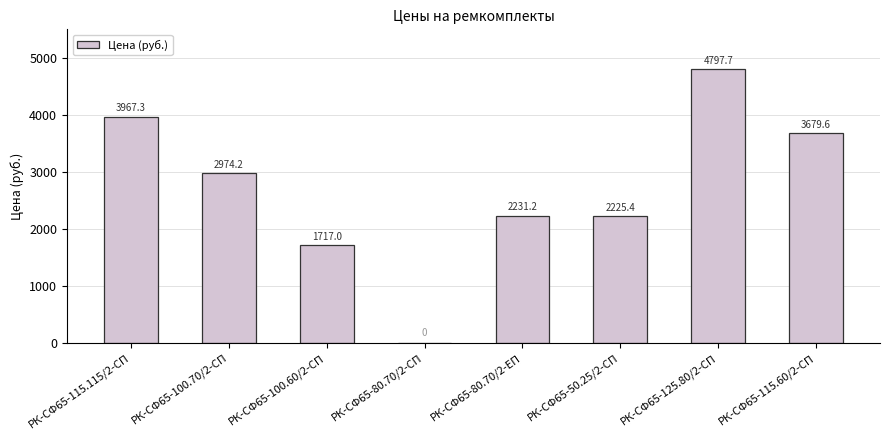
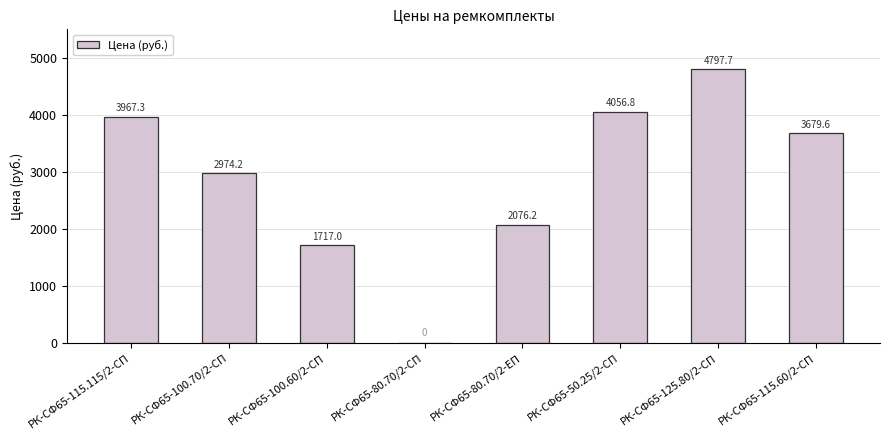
  {
    "РК-СФ65-115.115/2-СП": 3967.3,
    "РК-СФ65-100.70/2-СП": 2974.2,
    "РК-СФ65-100.60/2-СП": 1717.0,
    "РК-СФ65-80.70/2-СП": 0,
-   "РК-СФ65-80.70/2-ЕП": 2231.2,
-   "РК-СФ65-50.25/2-СП": 2225.4,
+   "РК-СФ65-80.70/2-ЕП": 2076.2,
+   "РК-СФ65-50.25/2-СП": 4056.8,
    "РК-СФ65-125.80/2-СП": 4797.7,
    "РК-СФ65-115.60/2-СП": 3679.6
  }
